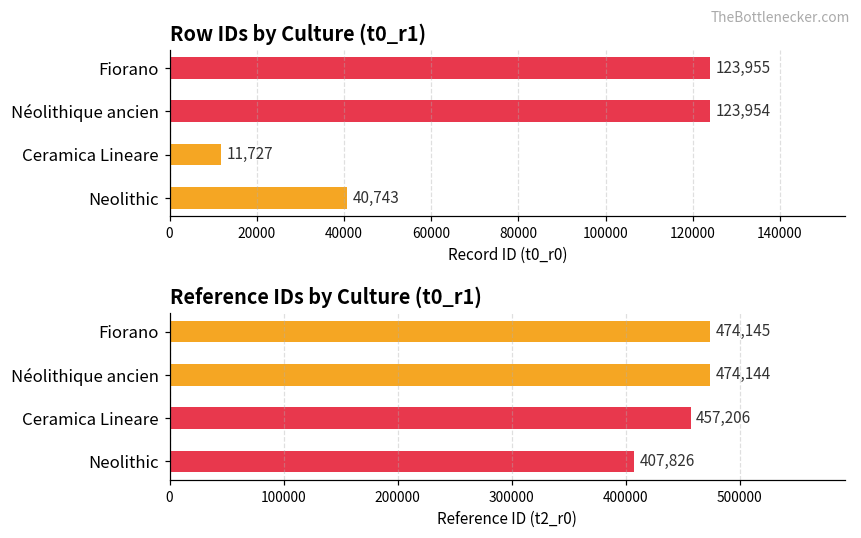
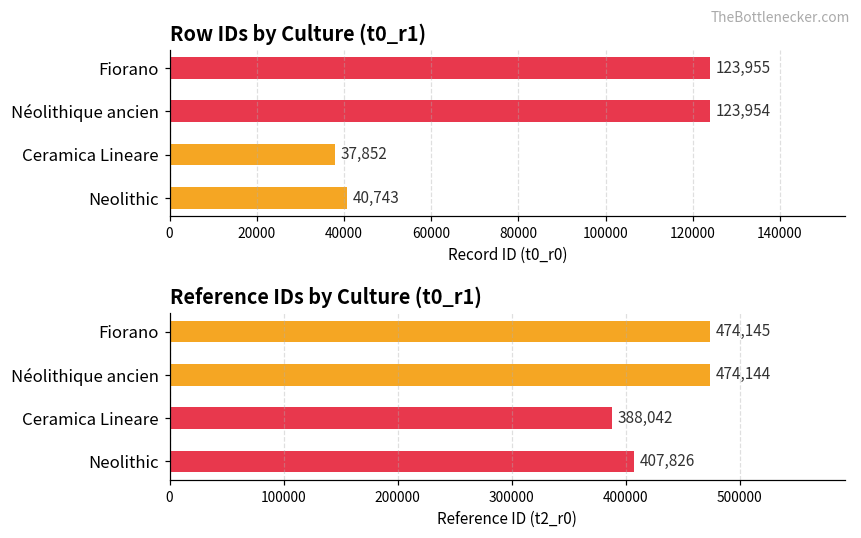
  {
    "Row IDs by Culture (t0_r1)": {
      "Fiorano": "123,955",
      "Néolithique ancien": "123,954",
-     "Ceramica Lineare": "11,727",
+     "Ceramica Lineare": "37,852",
      "Neolithic": "40,743"
    },
    "Reference IDs by Culture (t0_r1)": {
      "Fiorano": "474,145",
      "Néolithique ancien": "474,144",
-     "Ceramica Lineare": "457,206",
+     "Ceramica Lineare": "388,042",
      "Neolithic": "407,826"
    }
  }
